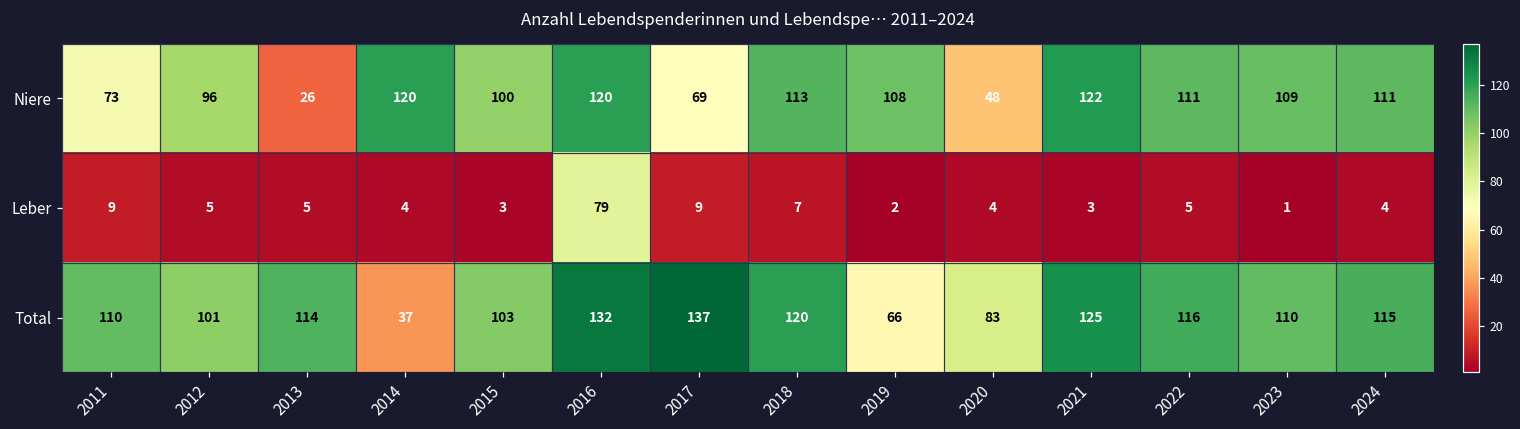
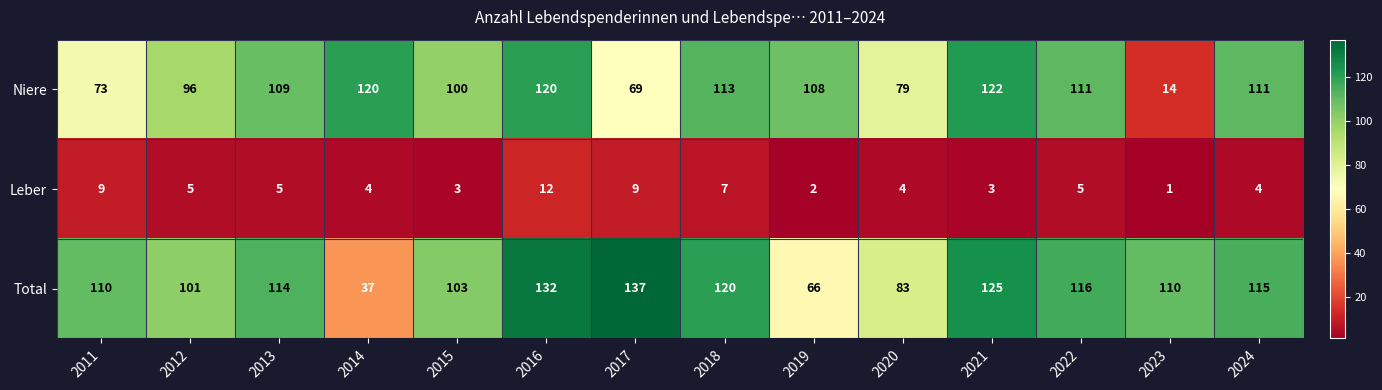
  {
    "Niere": {
      "2011": 73,
      "2012": 96,
-     "2013": 26,
+     "2013": 109,
      "2014": 120,
      "2015": 100,
      "2016": 120,
      "2017": 69,
      "2018": 113,
      "2019": 108,
-     "2020": 48,
+     "2020": 79,
      "2021": 122,
      "2022": 111,
-     "2023": 109,
+     "2023": 14,
      "2024": 111
    },
    "Leber": {
      "2011": 9,
      "2012": 5,
      "2013": 5,
      "2014": 4,
      "2015": 3,
-     "2016": 79,
+     "2016": 12,
      "2017": 9,
      "2018": 7,
      "2019": 2,
      "2020": 4,
      "2021": 3,
      "2022": 5,
      "2023": 1,
      "2024": 4
    },
    "Total": {
      "2011": 110,
      "2012": 101,
      "2013": 114,
      "2014": 37,
      "2015": 103,
      "2016": 132,
      "2017": 137,
      "2018": 120,
      "2019": 66,
      "2020": 83,
      "2021": 125,
      "2022": 116,
      "2023": 110,
      "2024": 115
    }
  }
